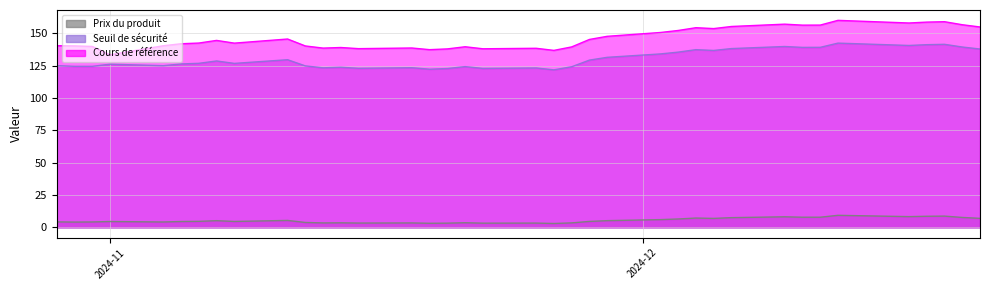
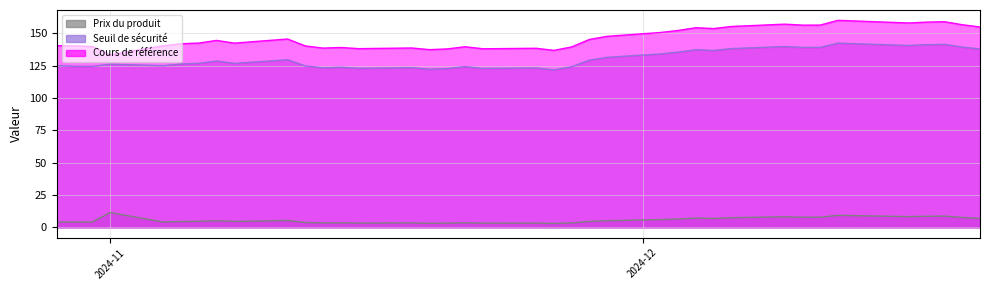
  {
    "Prix du produit": {
-     "2024-11": 4
+     "2024-11": 11
    },
    "Seuil de sécurité": {
      "2024-11": 126
    }
  }
